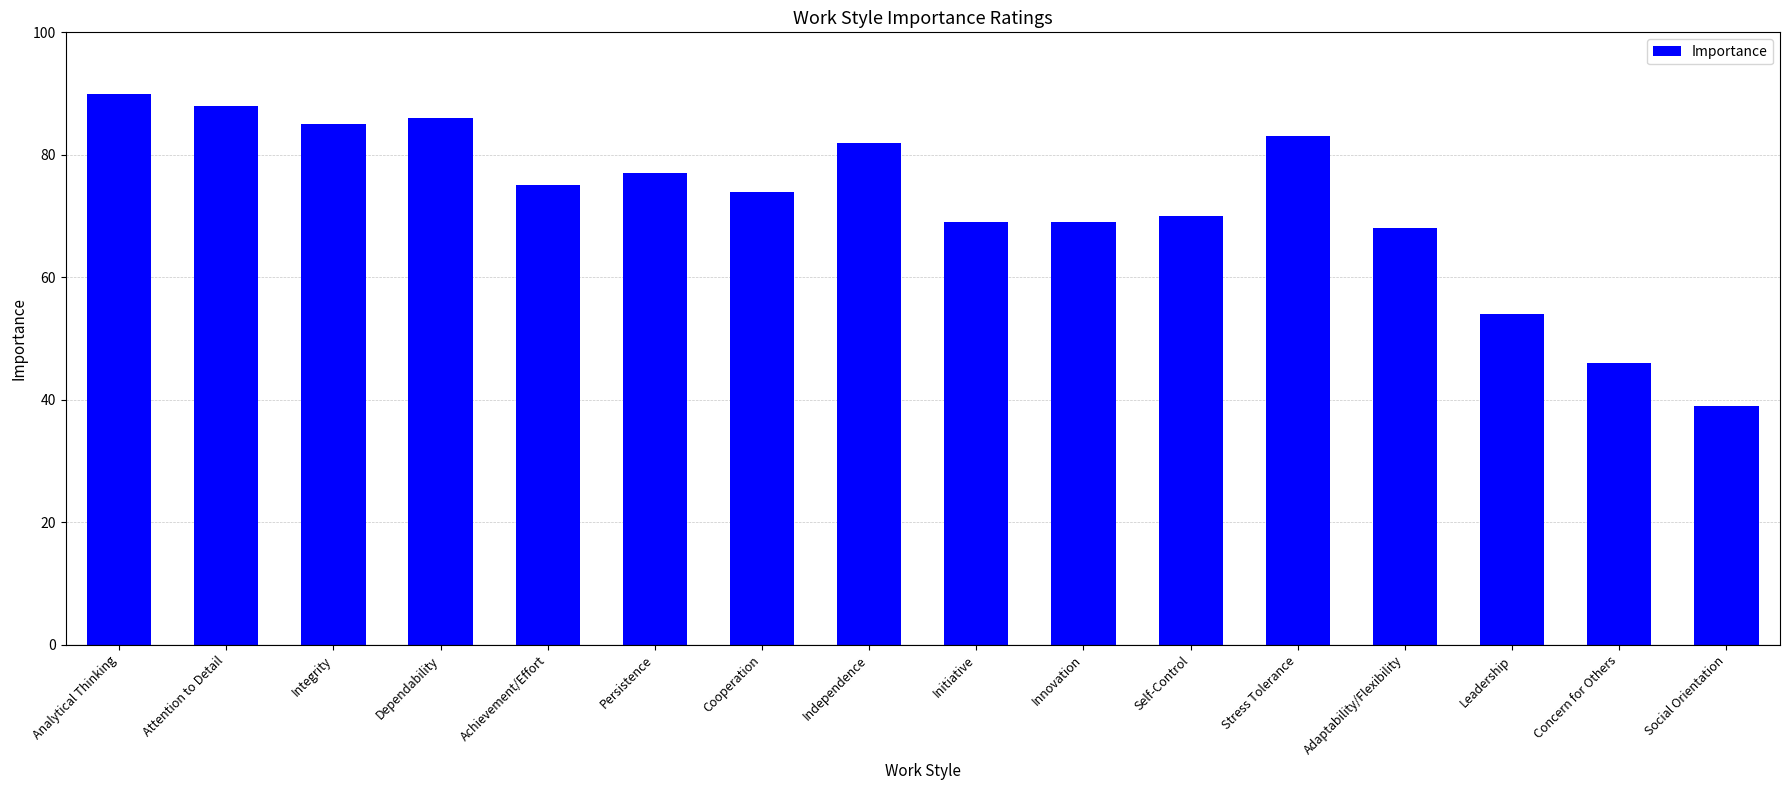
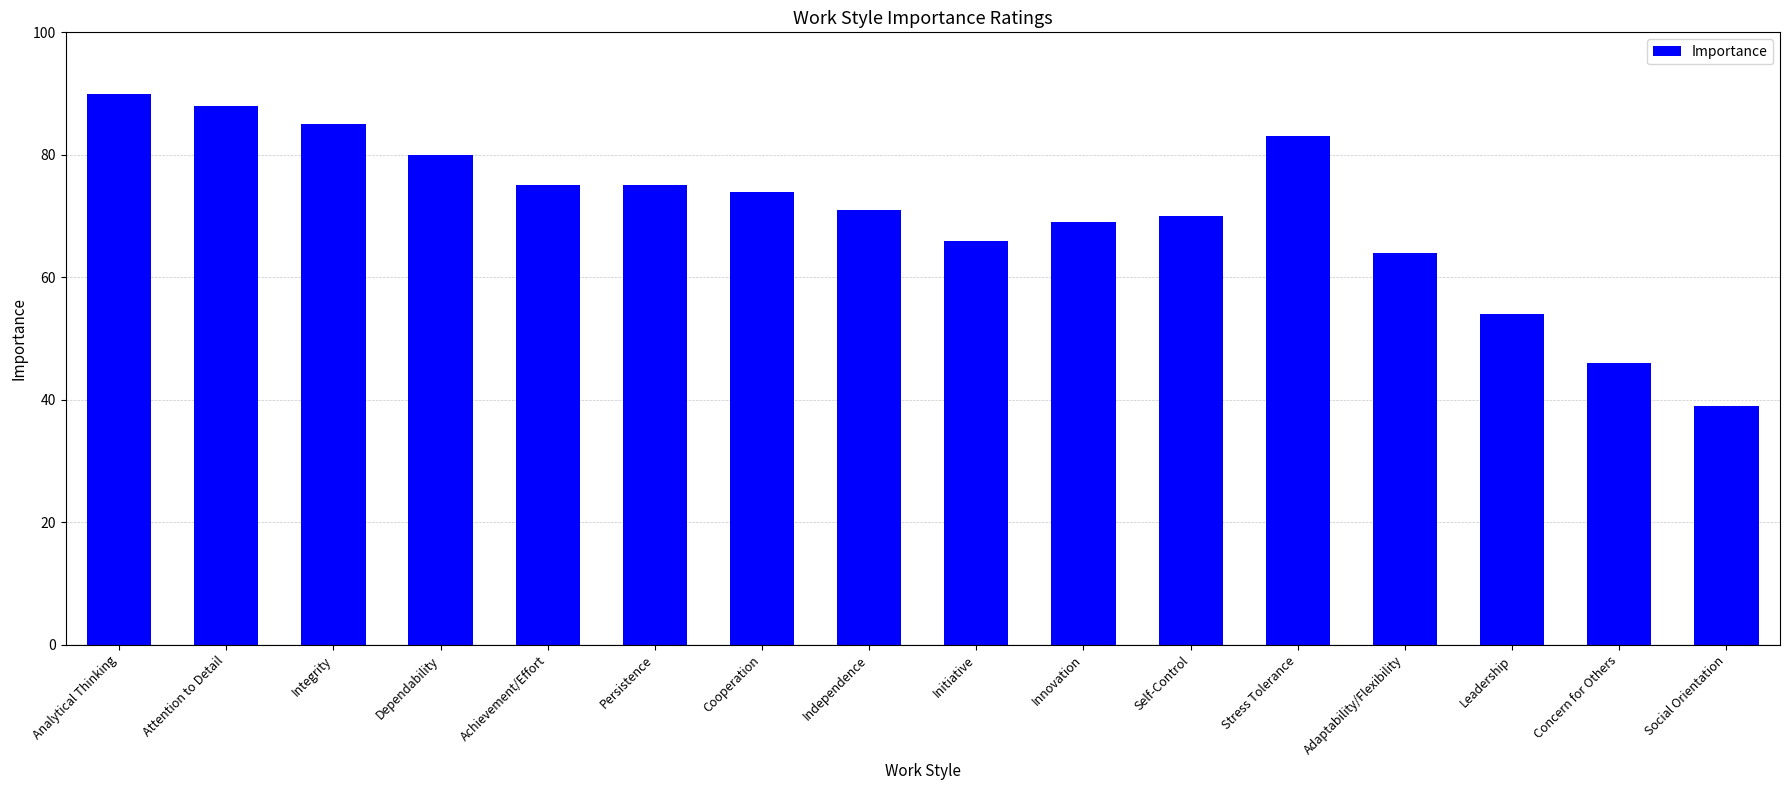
  {
    "Analytical Thinking": 90,
    "Attention to Detail": 88,
    "Integrity": 85,
-   "Dependability": 86,
+   "Dependability": 80,
    "Achievement/Effort": 75,
-   "Persistence": 77,
+   "Persistence": 75,
    "Cooperation": 74,
-   "Independence": 82,
-   "Initiative": 69,
+   "Independence": 71,
+   "Initiative": 66,
    "Innovation": 69,
    "Self-Control": 70,
    "Stress Tolerance": 83,
-   "Adaptability/Flexibility": 68,
+   "Adaptability/Flexibility": 64,
    "Leadership": 54,
    "Concern for Others": 46,
    "Social Orientation": 39
  }
